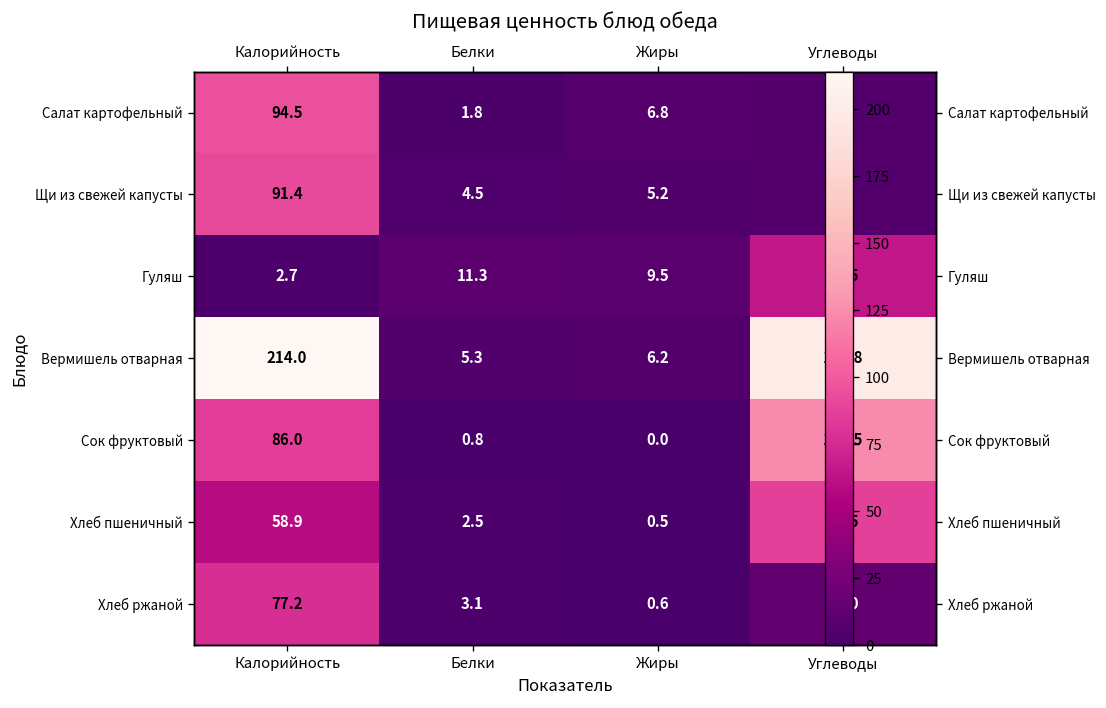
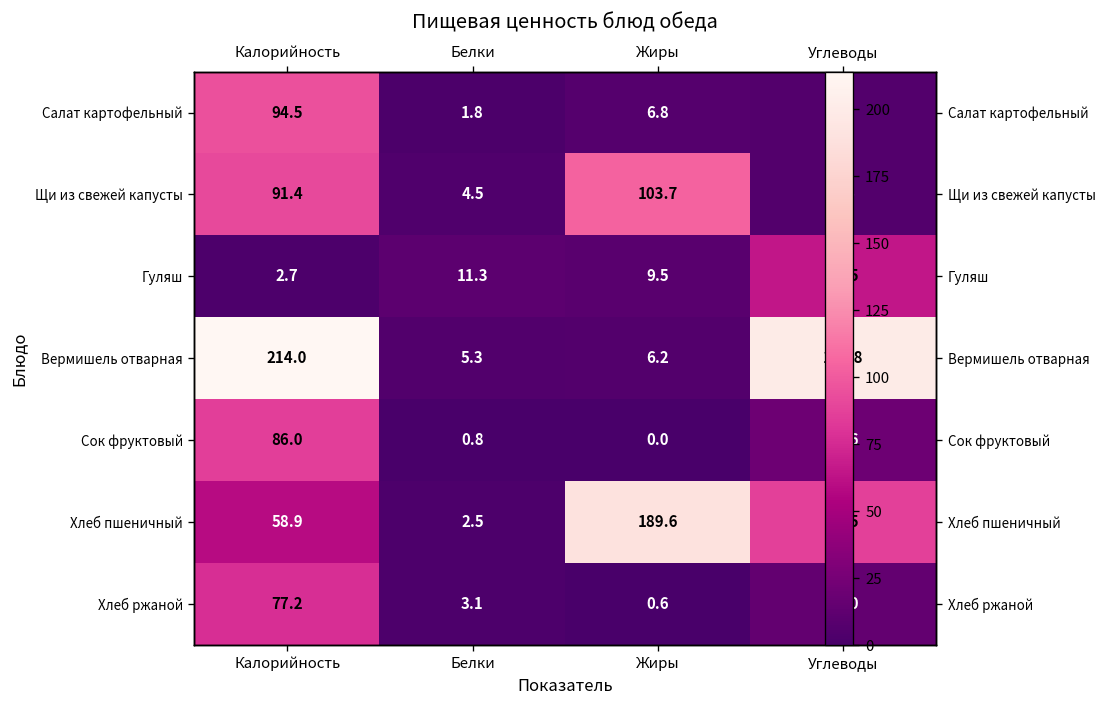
  {
    "Салат картофельный": {
      "Калорийность": 94.5,
      "Белки": 1.8,
      "Жиры": 6.8
    },
    "Щи из свежей капусты": {
      "Калорийность": 91.4,
      "Белки": 4.5,
-     "Жиры": 5.2,
+     "Жиры": 103.7,
      "Углеводы": 6.6
    },
    "Гуляш": {
      "Калорийность": 2.7,
      "Белки": 11.3,
      "Жиры": 9.5,
      "Углеводы": 64.5
    },
    "Вермишель отварная": {
      "Калорийность": 214.0,
      "Белки": 5.3,
      "Жиры": 6.2,
      "Углеводы": 199.8
    },
    "Сок фруктовый": {
      "Калорийность": 86.0,
      "Белки": 0.8,
      "Жиры": 0.0,
-     "Углеводы": 124.5
+     "Углеводы": 20.6
    },
    "Хлеб пшеничный": {
      "Калорийность": 58.9,
      "Белки": 2.5,
-     "Жиры": 0.5,
+     "Жиры": 189.6,
      "Углеводы": 86.5
    },
    "Хлеб ржаной": {
      "Калорийность": 77.2,
      "Белки": 3.1,
      "Жиры": 0.6,
      "Углеводы": 15.0
    }
  }
